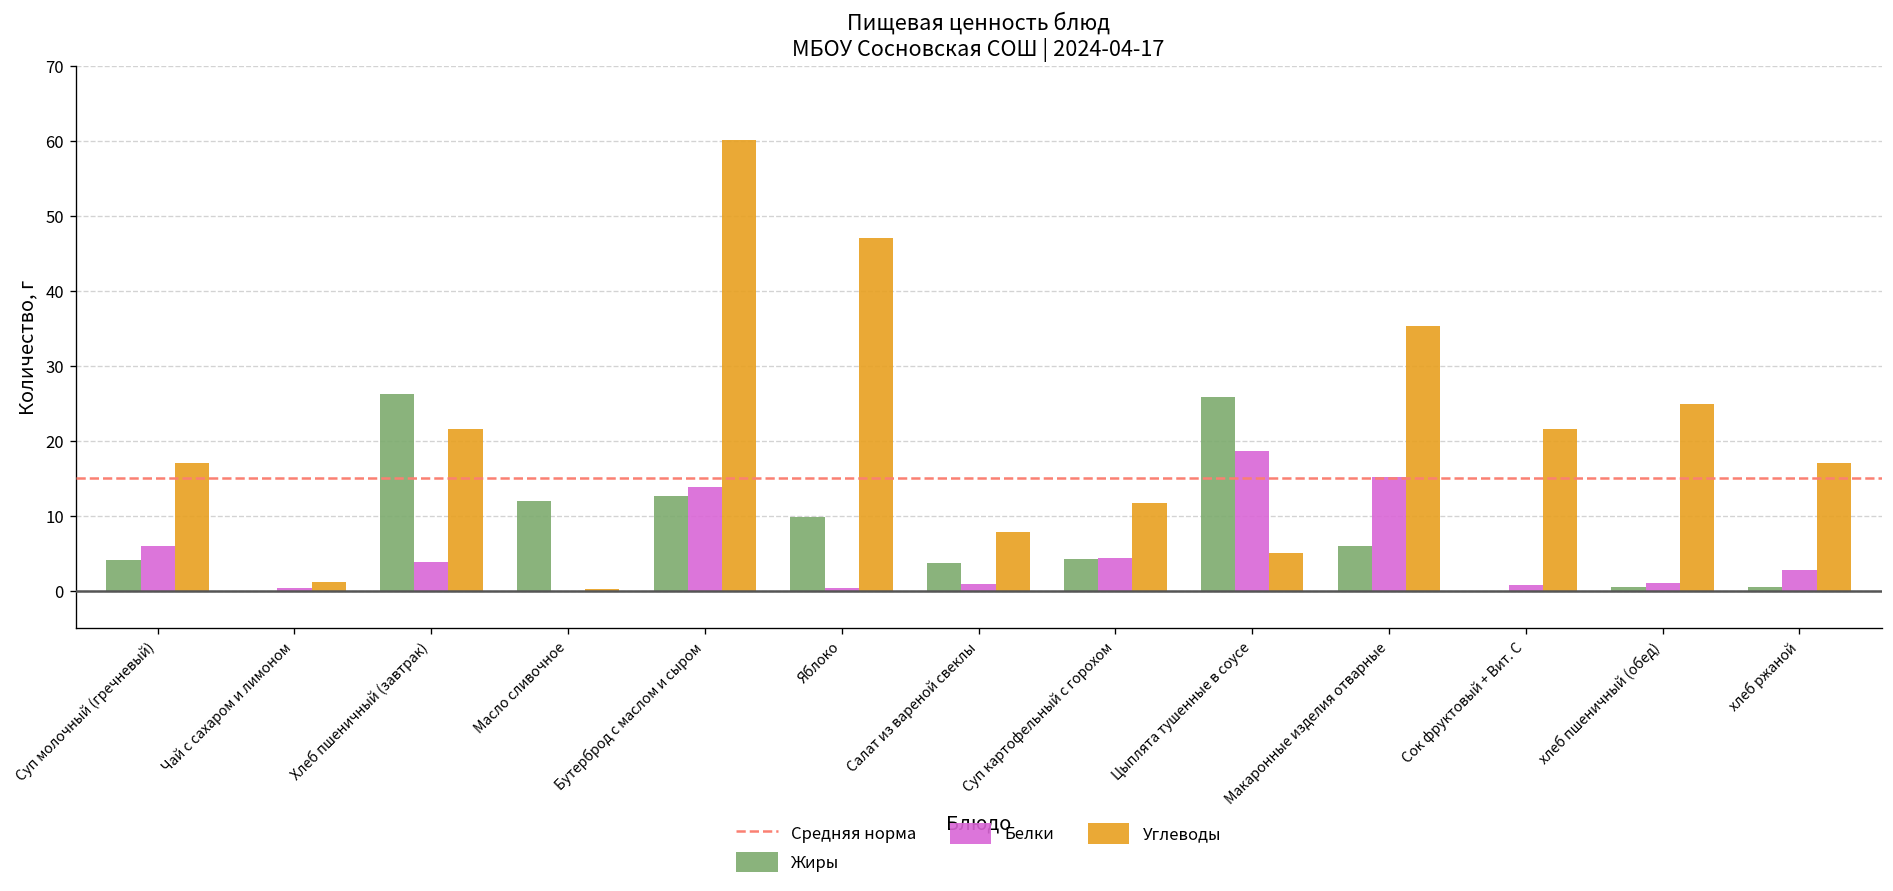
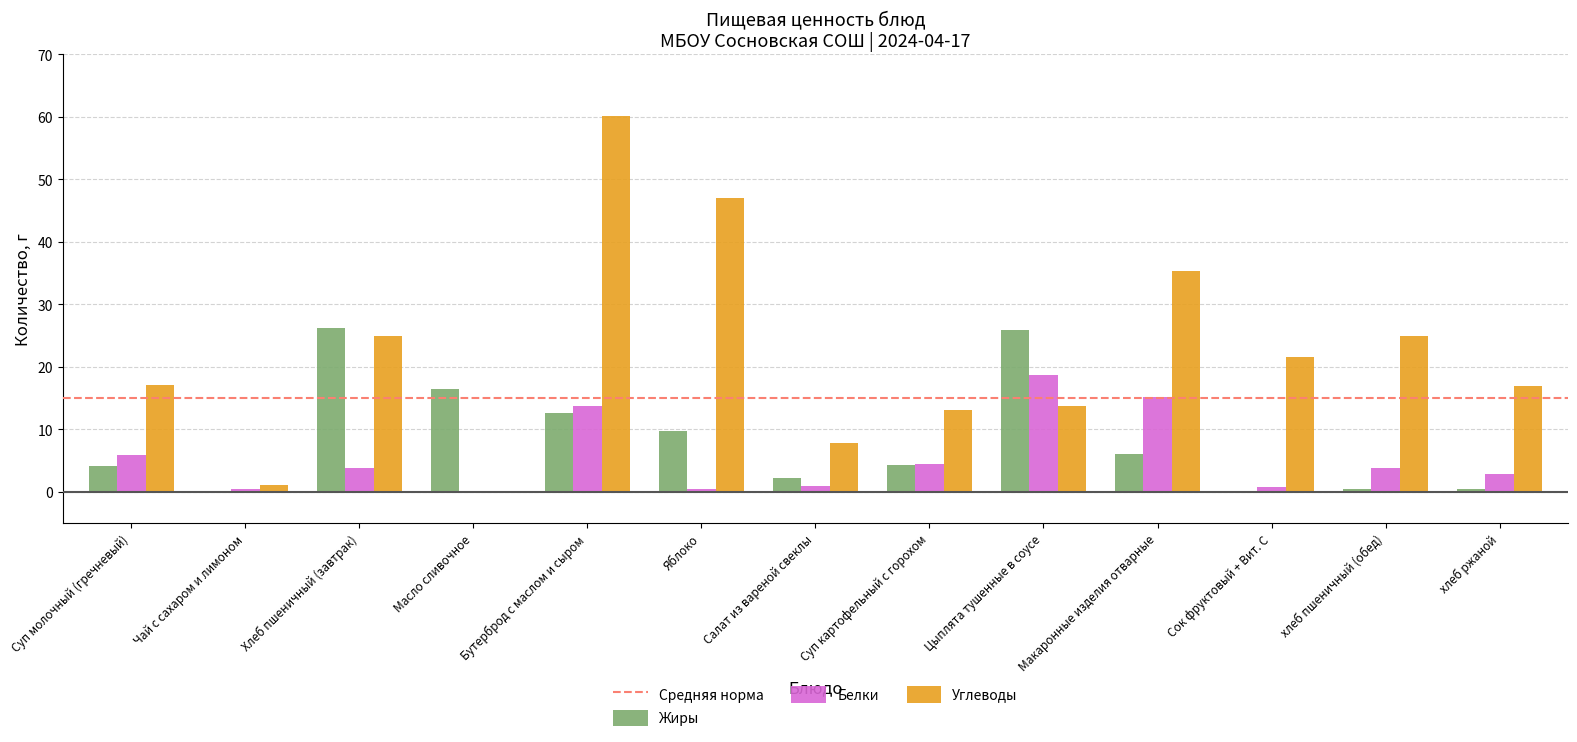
  {
    "Жиры": {
      "Суп молочный (гречневый)": 4,
      "Чай с сахаром и лимоном": 0,
      "Хлеб пшеничный (завтрак)": 26,
-     "Масло сливочное": 12,
+     "Масло сливочное": 16,
      "Бутерброд с маслом и сыром": 13,
      "Яблоко": 10,
-     "Салат из вареной свеклы": 4,
+     "Салат из вареной свеклы": 2,
      "Суп картофельный с горохом": 4,
      "Цыплята тушенные в соусе": 26,
      "Макаронные изделия отварные": 6,
      "Сок фруктовый + Вит. С": 0,
      "хлеб пшеничный (обед)": 0,
      "хлеб ржаной": 1
    },
    "Белки": {
      "Суп молочный (гречневый)": 6,
      "Чай с сахаром и лимоном": 0,
      "Хлеб пшеничный (завтрак)": 4,
      "Масло сливочное": 0,
      "Бутерброд с маслом и сыром": 14,
      "Салат из вареной свеклы": 1,
      "Суп картофельный с горохом": 4,
      "Цыплята тушенные в соусе": 19,
      "Макаронные изделия отварные": 15,
      "Сок фруктовый + Вит. С": 1,
-     "хлеб пшеничный (обед)": 1,
+     "хлеб пшеничный (обед)": 4,
      "хлеб ржаной": 3
    },
    "Углеводы": {
      "Суп молочный (гречневый)": 17,
      "Чай с сахаром и лимоном": 1,
-     "Хлеб пшеничный (завтрак)": 22,
+     "Хлеб пшеничный (завтрак)": 25,
      "Бутерброд с маслом и сыром": 60,
      "Яблоко": 47,
      "Салат из вареной свеклы": 8,
-     "Суп картофельный с горохом": 12,
-     "Цыплята тушенные в соусе": 5,
+     "Суп картофельный с горохом": 13,
+     "Цыплята тушенные в соусе": 14,
      "Макаронные изделия отварные": 35,
      "Сок фруктовый + Вит. С": 22,
      "хлеб пшеничный (обед)": 25,
      "хлеб ржаной": 17
    }
  }
